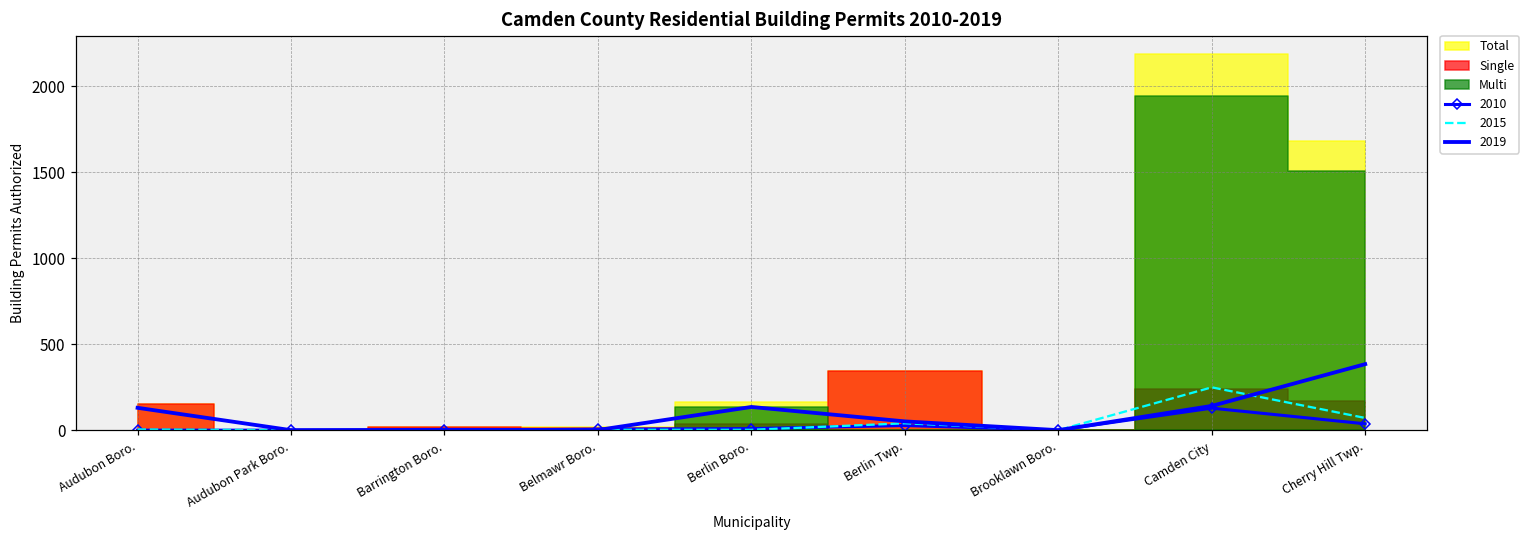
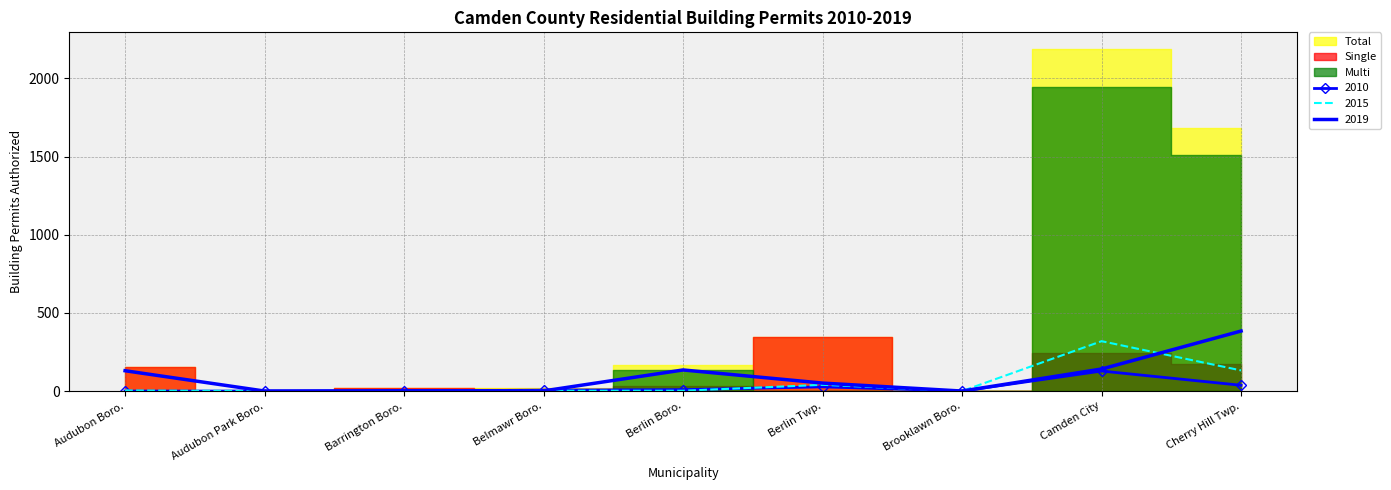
  {
    "2015": {
-     "Camden City": 250,
-     "Cherry Hill Twp.": 70
+     "Camden City": 320,
+     "Cherry Hill Twp.": 130
    }
  }
